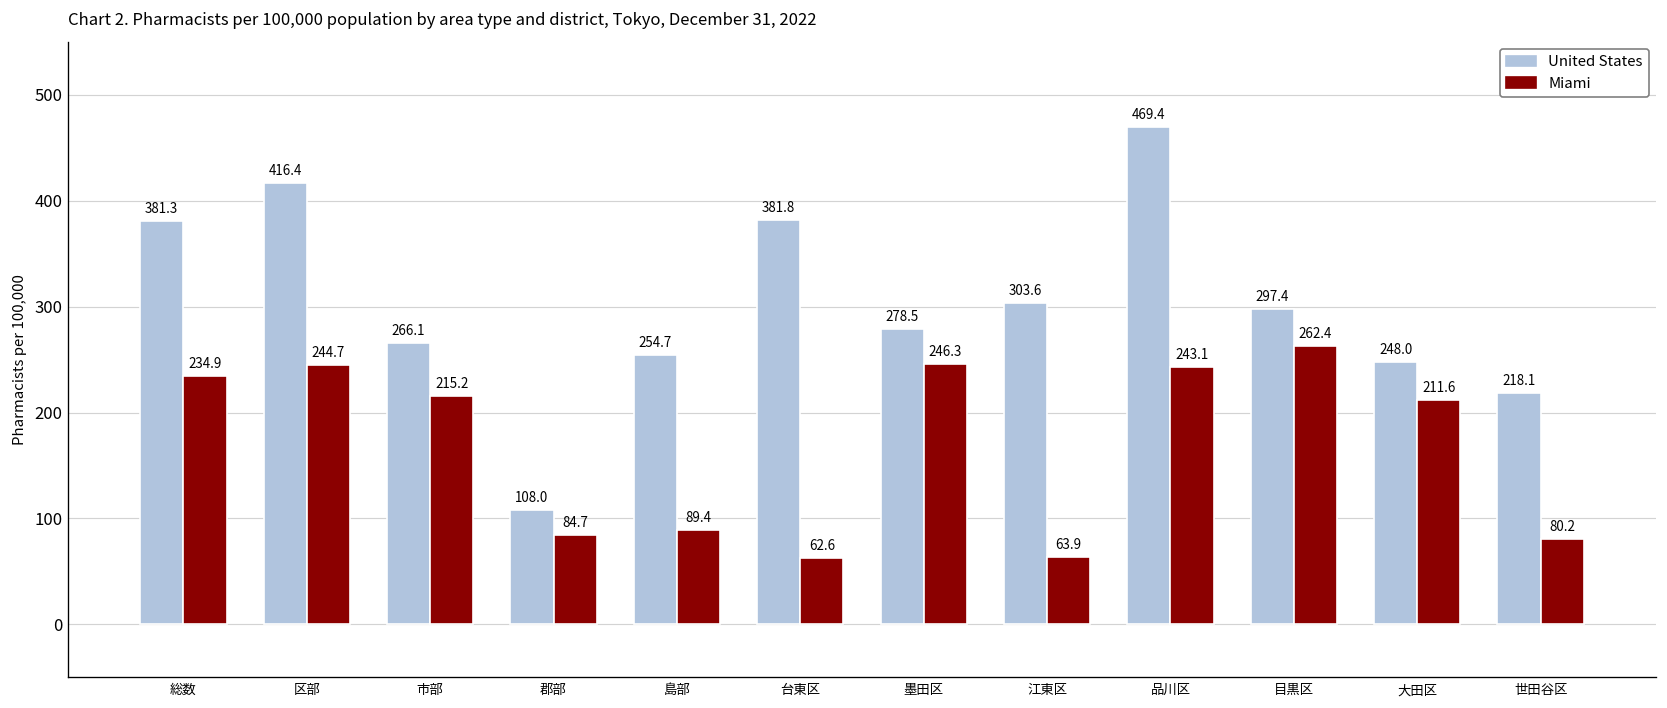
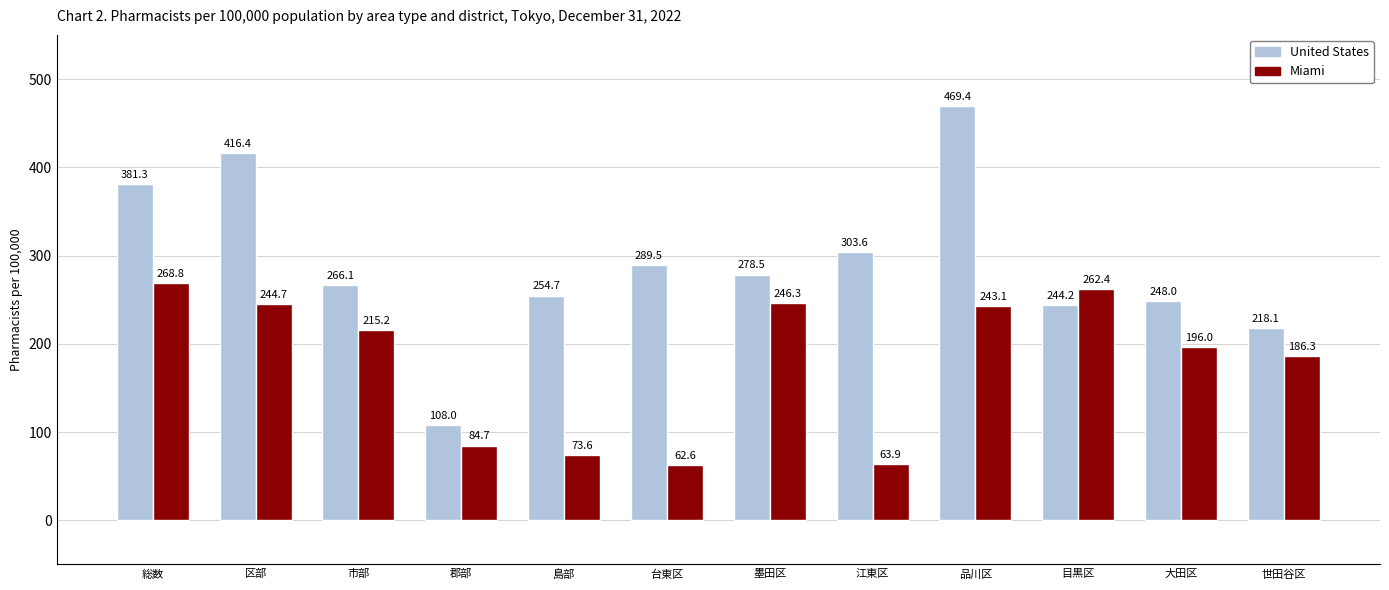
  {
    "United States": {
      "総数": 381.3,
      "区部": 416.4,
      "市部": 266.1,
      "郡部": 108.0,
      "島部": 254.7,
-     "台東区": 381.8,
+     "台東区": 289.5,
      "墨田区": 278.5,
      "江東区": 303.6,
      "品川区": 469.4,
-     "目黒区": 297.4,
+     "目黒区": 244.2,
      "大田区": 248.0,
      "世田谷区": 218.1
    },
    "Miami": {
-     "総数": 234.9,
+     "総数": 268.8,
      "区部": 244.7,
      "市部": 215.2,
      "郡部": 84.7,
-     "島部": 89.4,
+     "島部": 73.6,
      "台東区": 62.6,
      "墨田区": 246.3,
      "江東区": 63.9,
      "品川区": 243.1,
      "目黒区": 262.4,
-     "大田区": 211.6,
-     "世田谷区": 80.2
+     "大田区": 196.0,
+     "世田谷区": 186.3
    }
  }
